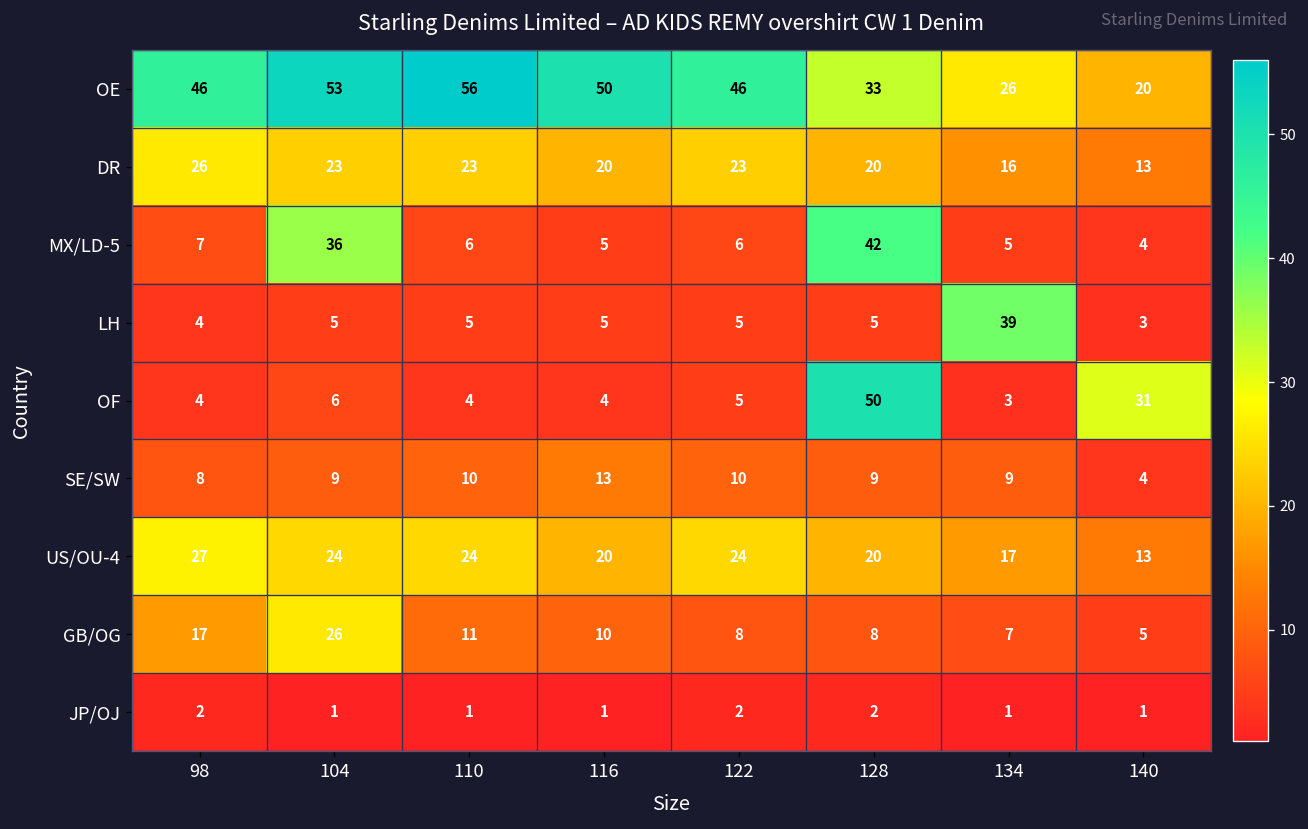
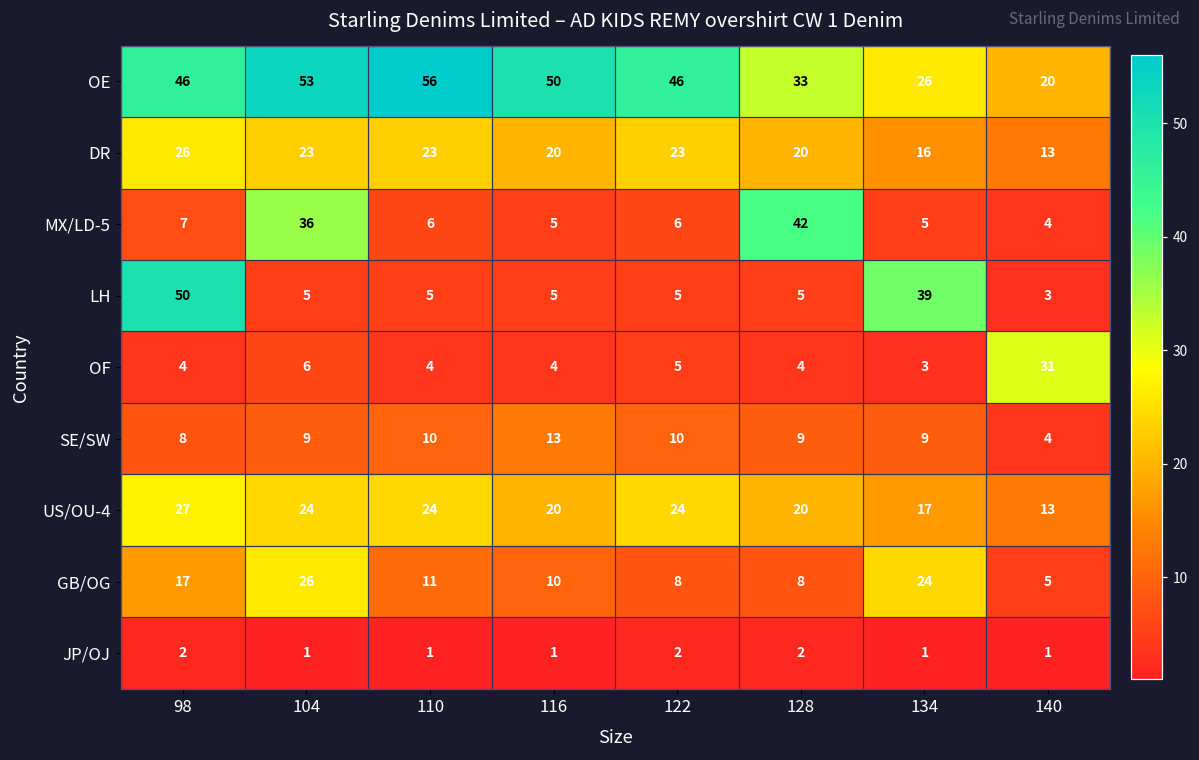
  {
    "OE": {
      "98": 46,
      "104": 53,
      "110": 56,
      "116": 50,
      "122": 46,
      "128": 33,
      "134": 26,
      "140": 20
    },
    "DR": {
      "98": 26,
      "104": 23,
      "110": 23,
      "116": 20,
      "122": 23,
      "128": 20,
      "134": 16,
      "140": 13
    },
    "MX/LD-5": {
      "98": 7,
      "104": 36,
      "110": 6,
      "116": 5,
      "122": 6,
      "128": 42,
      "134": 5,
      "140": 4
    },
    "LH": {
-     "98": 4,
+     "98": 50,
      "104": 5,
      "110": 5,
      "116": 5,
      "122": 5,
      "128": 5,
      "134": 39,
      "140": 3
    },
    "OF": {
      "98": 4,
      "104": 6,
      "110": 4,
      "116": 4,
      "122": 5,
-     "128": 50,
+     "128": 4,
      "134": 3,
      "140": 31
    },
    "SE/SW": {
      "98": 8,
      "104": 9,
      "110": 10,
      "116": 13,
      "122": 10,
      "128": 9,
      "134": 9,
      "140": 4
    },
    "US/OU-4": {
      "98": 27,
      "104": 24,
      "110": 24,
      "116": 20,
      "122": 24,
      "128": 20,
      "134": 17,
      "140": 13
    },
    "GB/OG": {
      "98": 17,
      "104": 26,
      "110": 11,
      "116": 10,
      "122": 8,
      "128": 8,
-     "134": 7,
+     "134": 24,
      "140": 5
    },
    "JP/OJ": {
      "98": 2,
      "104": 1,
      "110": 1,
      "116": 1,
      "122": 2,
      "128": 2,
      "134": 1,
      "140": 1
    }
  }
